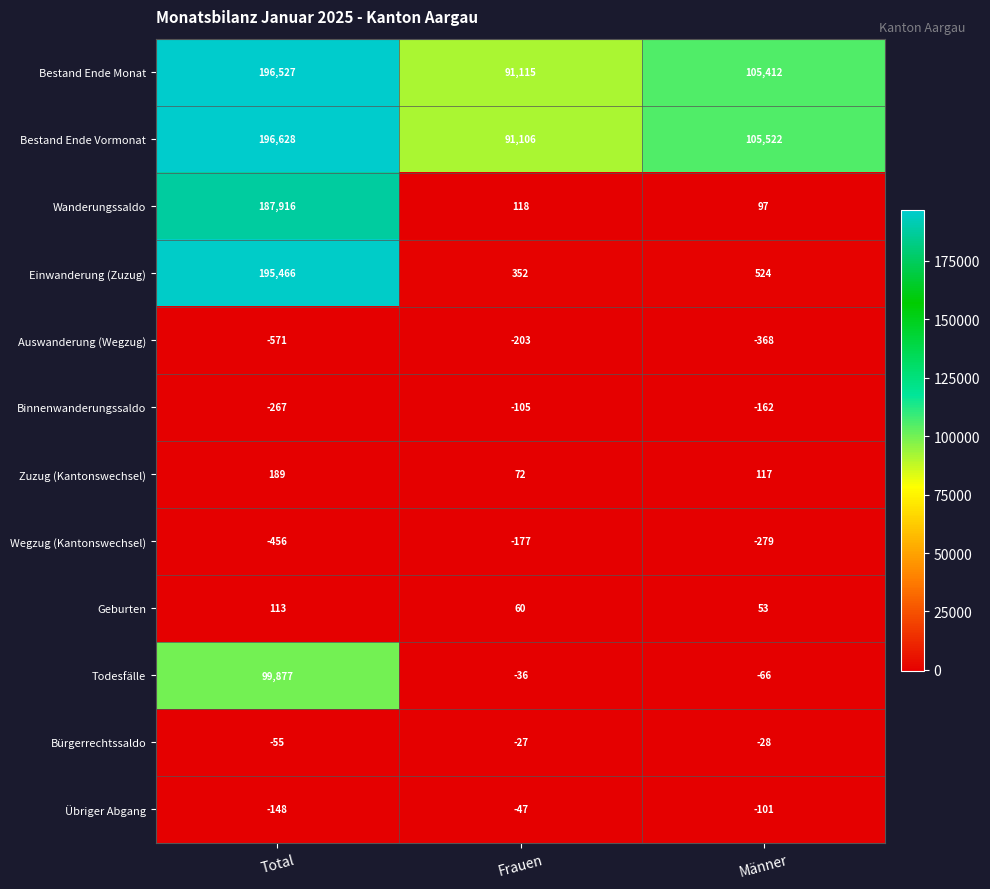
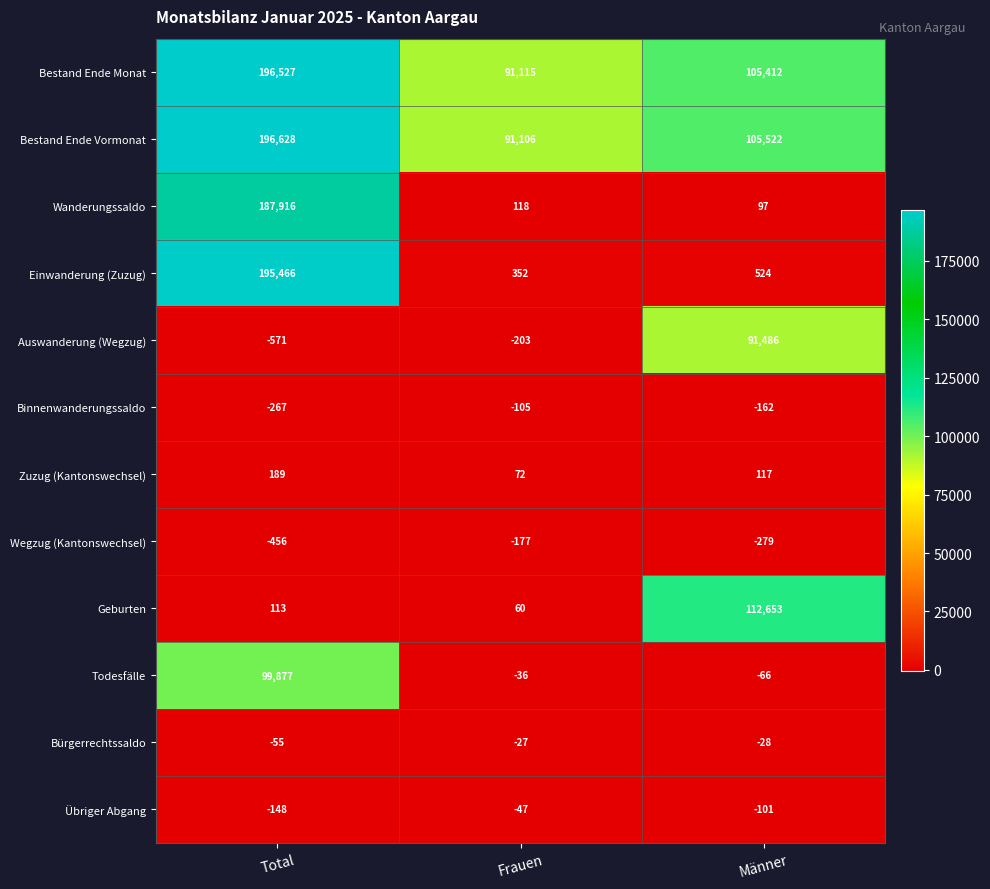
  {
    "Bestand Ende Monat": {
      "Total": "196,527",
      "Frauen": "91,115",
      "Männer": "105,412"
    },
    "Bestand Ende Vormonat": {
      "Total": "196,628",
      "Frauen": "91,106",
      "Männer": "105,522"
    },
    "Wanderungssaldo": {
      "Total": "187,916",
      "Frauen": "118",
      "Männer": "97"
    },
    "Einwanderung (Zuzug)": {
      "Total": "195,466",
      "Frauen": "352",
      "Männer": "524"
    },
    "Auswanderung (Wegzug)": {
      "Total": "-571",
      "Frauen": "-203",
-     "Männer": "-368"
+     "Männer": "91,486"
    },
    "Binnenwanderungssaldo": {
      "Total": "-267",
      "Frauen": "-105",
      "Männer": "-162"
    },
    "Zuzug (Kantonswechsel)": {
      "Total": "189",
      "Frauen": "72",
      "Männer": "117"
    },
    "Wegzug (Kantonswechsel)": {
      "Total": "-456",
      "Frauen": "-177",
      "Männer": "-279"
    },
    "Geburten": {
      "Total": "113",
      "Frauen": "60",
-     "Männer": "53"
+     "Männer": "112,653"
    },
    "Todesfälle": {
      "Total": "99,877",
      "Frauen": "-36",
      "Männer": "-66"
    },
    "Bürgerrechtssaldo": {
      "Total": "-55",
      "Frauen": "-27",
      "Männer": "-28"
    },
    "Übriger Abgang": {
      "Total": "-148",
      "Frauen": "-47",
      "Männer": "-101"
    }
  }
